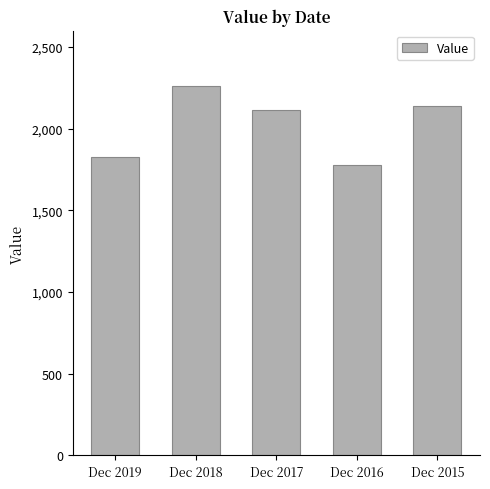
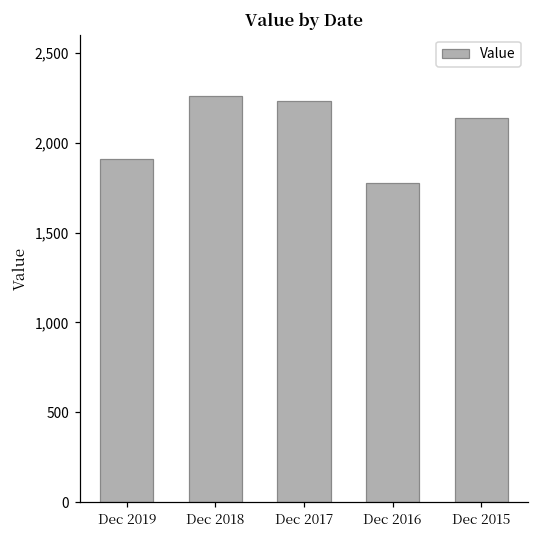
  {
-   "Dec 2019": "1,830",
+   "Dec 2019": "1,910",
    "Dec 2018": "2,260",
-   "Dec 2017": "2,120",
+   "Dec 2017": "2,230",
    "Dec 2016": "1,780",
    "Dec 2015": "2,140"
  }
